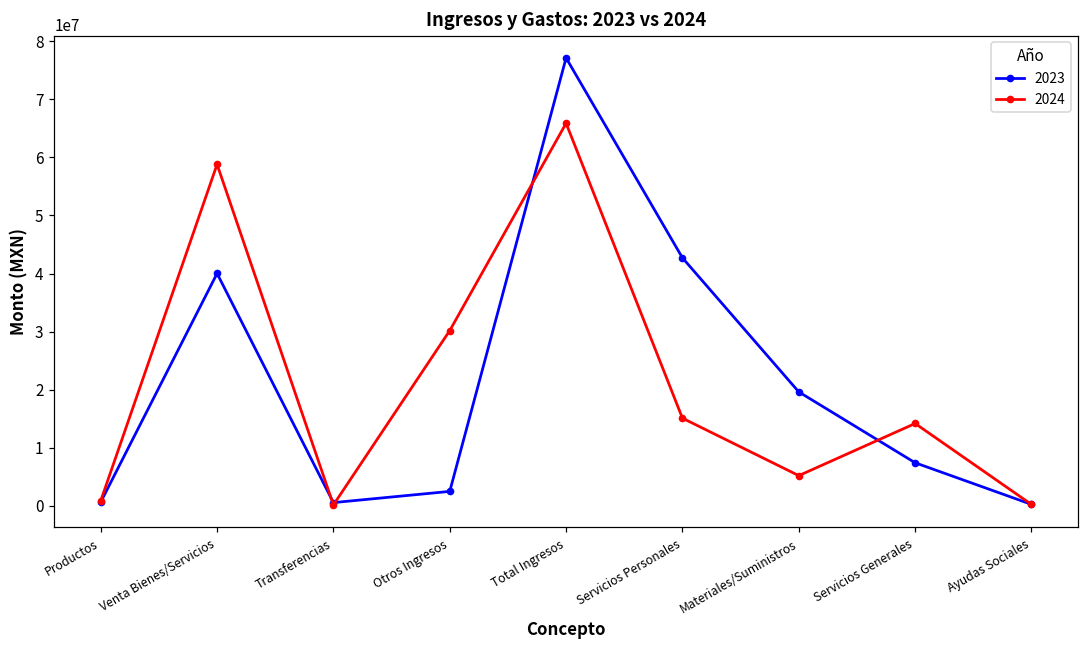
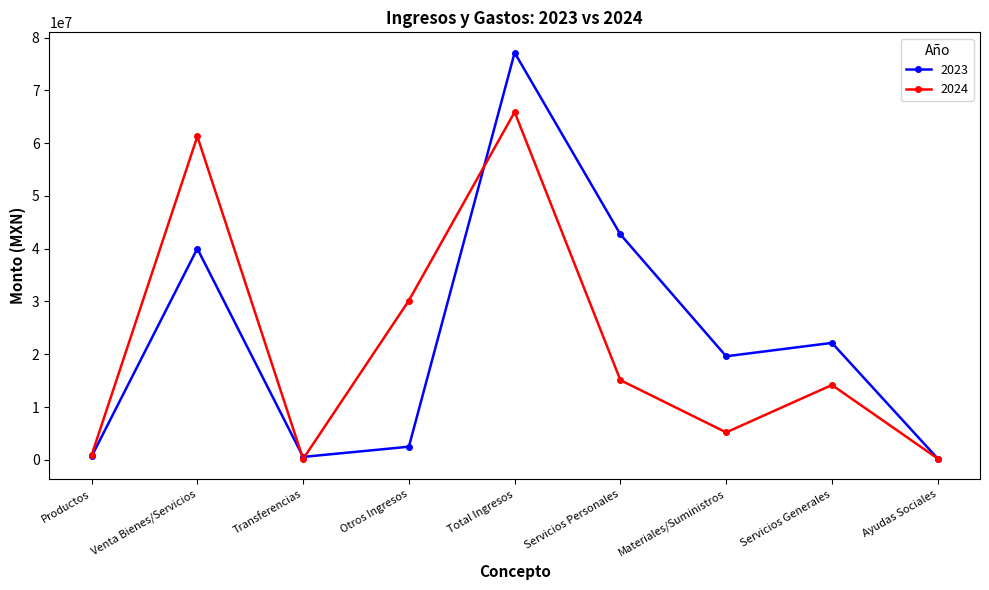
  {
    "2023": {
      "Venta Bienes/Servicios": 40000000,
      "Otros Ingresos": 2000000,
      "Total Ingresos": 77000000,
      "Servicios Personales": 43000000,
      "Materiales/Suministros": 20000000,
-     "Servicios Generales": 7000000
+     "Servicios Generales": 22000000
    },
    "2024": {
-     "Venta Bienes/Servicios": 59000000,
+     "Venta Bienes/Servicios": 61000000,
      "Otros Ingresos": 30000000,
      "Total Ingresos": 66000000,
      "Servicios Personales": 15000000,
      "Materiales/Suministros": 5000000,
      "Servicios Generales": 14000000
    }
  }
